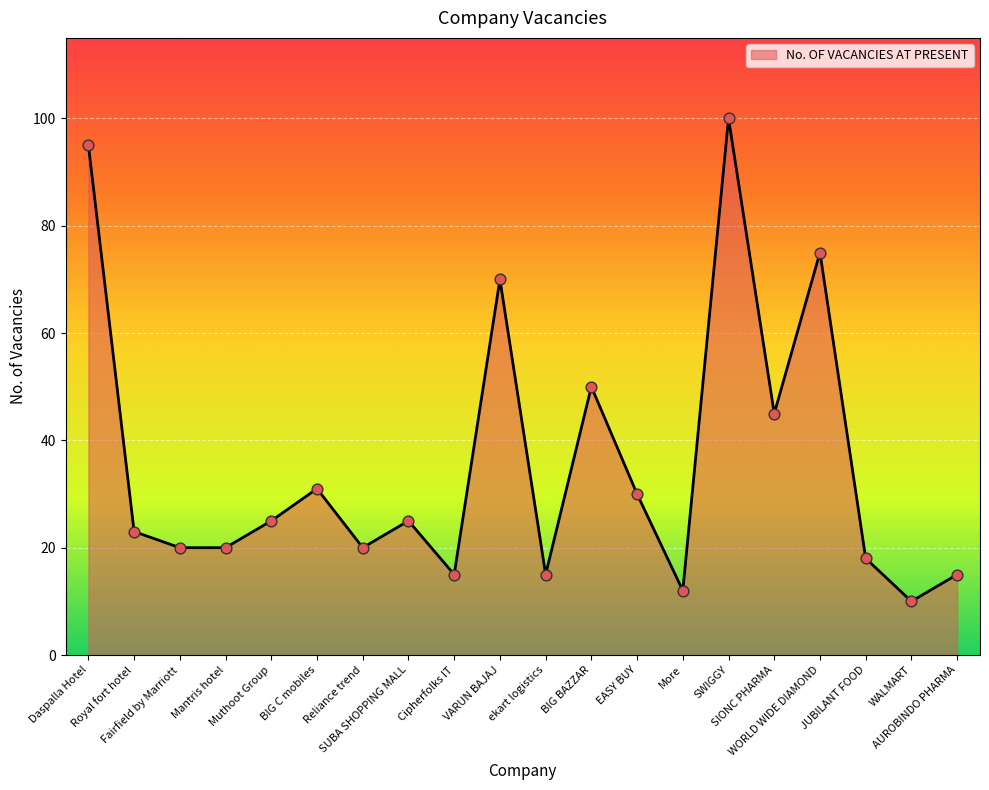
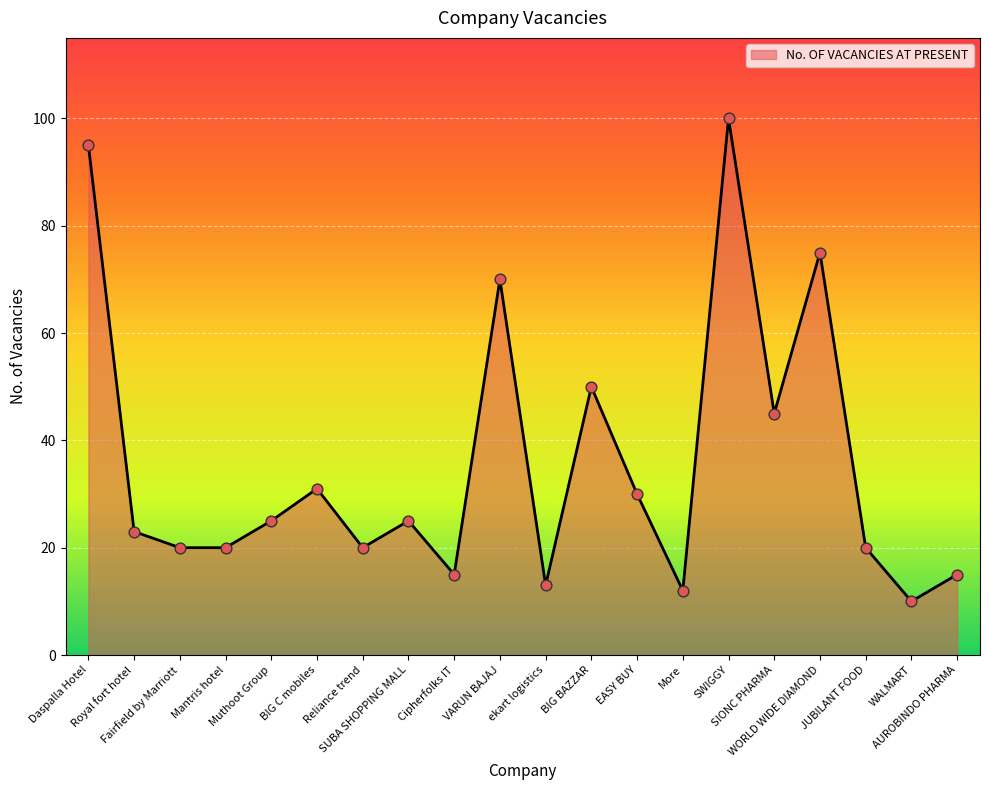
  {
    "Daspalla Hotel": 95,
    "Royal fort hotel": 23,
    "Fairfield by Marriott": 20,
    "Mantris hotel": 20,
    "Muthoot Group": 25,
    "BIG C mobiles": 31,
    "Reliance trend": 20,
    "SUBA SHOPPING MALL": 25,
    "Cipherfolks IT": 15,
    "VARUN BAJAJ": 70,
-   "ekart logistics": 15,
+   "ekart logistics": 13,
    "BIG BAZZAR": 50,
    "EASY BUY": 30,
    "More": 12,
    "SWIGGY": 100,
    "SIONC PHARMA": 45,
    "WORLD WIDE DIAMOND": 75,
-   "JUBILANT FOOD": 18,
+   "JUBILANT FOOD": 20,
    "WALMART": 10,
    "AUROBINDO PHARMA": 15
  }
